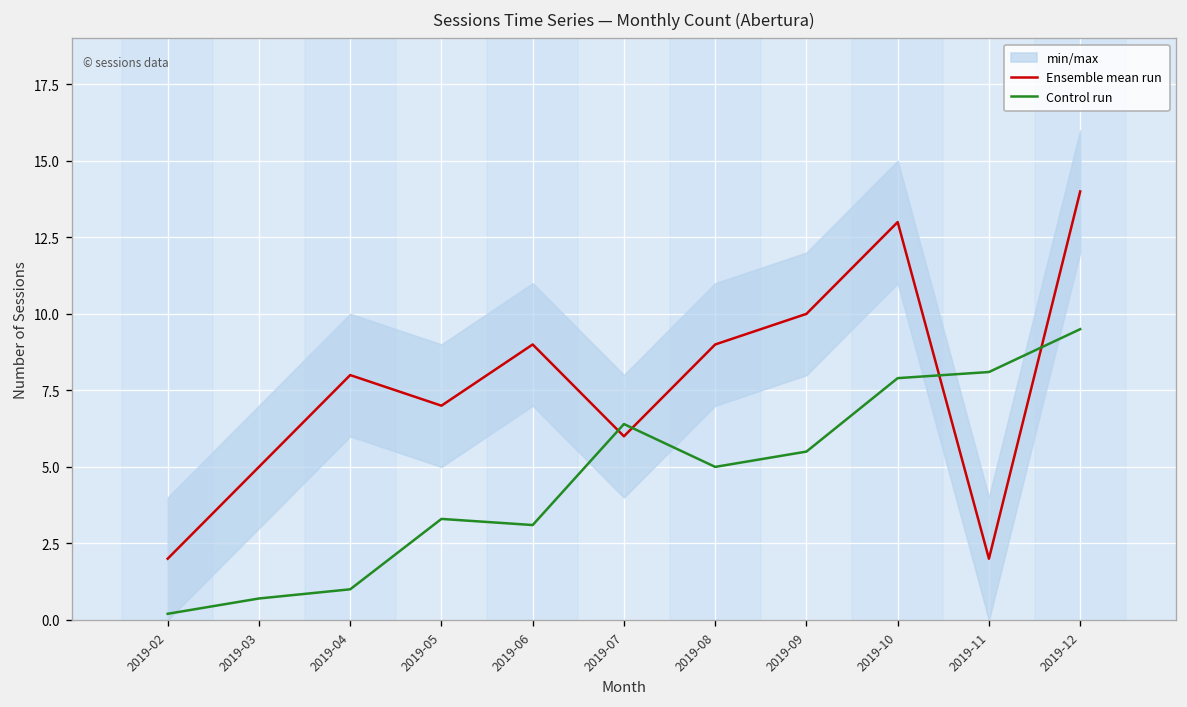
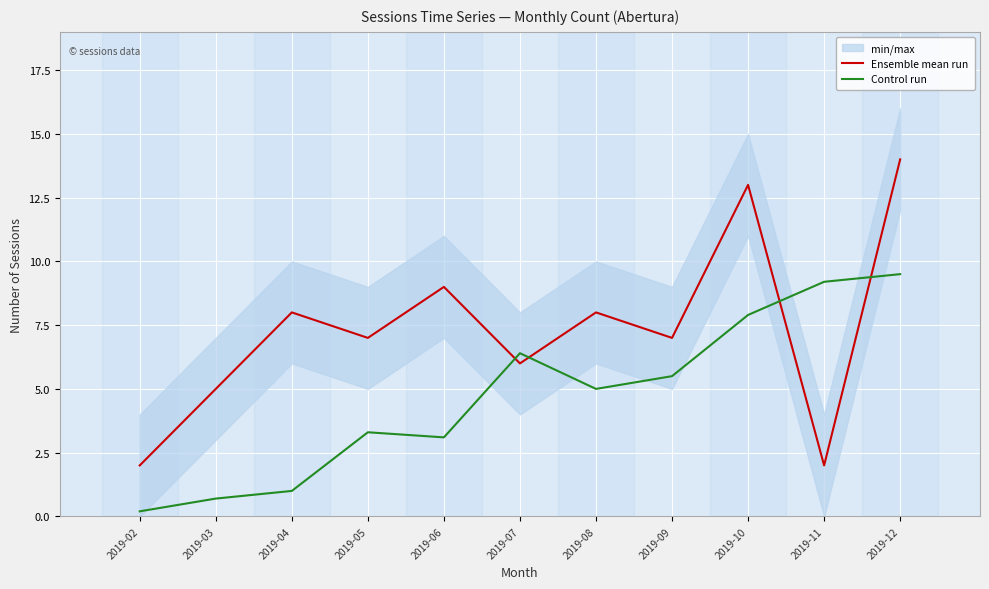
  {
    "Ensemble mean run": {
      "2019-02": 2,
      "2019-03": 5,
      "2019-04": 8,
      "2019-05": 7,
      "2019-06": 9,
      "2019-07": 6,
-     "2019-08": 9,
-     "2019-09": 10,
+     "2019-08": 8,
+     "2019-09": 7,
      "2019-10": 13,
      "2019-11": 2,
      "2019-12": 14
    },
    "min/max": {
      "2019-02": 4.0,
      "2019-11": 4.0
    },
    "Control run": {
      "2019-02": 0.2,
      "2019-03": 0.7,
      "2019-04": 1.0,
      "2019-05": 3.3,
      "2019-06": 3.1,
      "2019-07": 6.4,
      "2019-08": 5.0,
      "2019-09": 5.5,
      "2019-10": 7.9,
-     "2019-11": 8.1,
+     "2019-11": 9.2,
      "2019-12": 9.5
    }
  }
